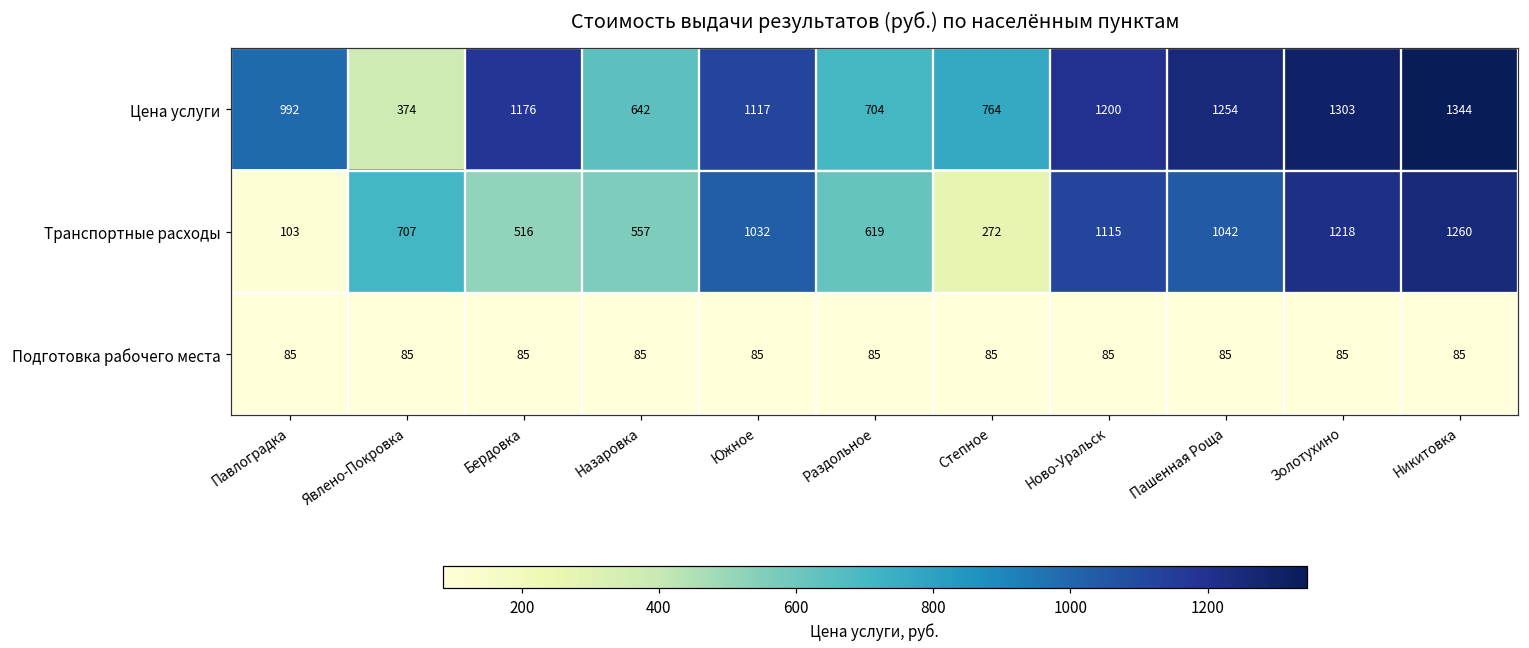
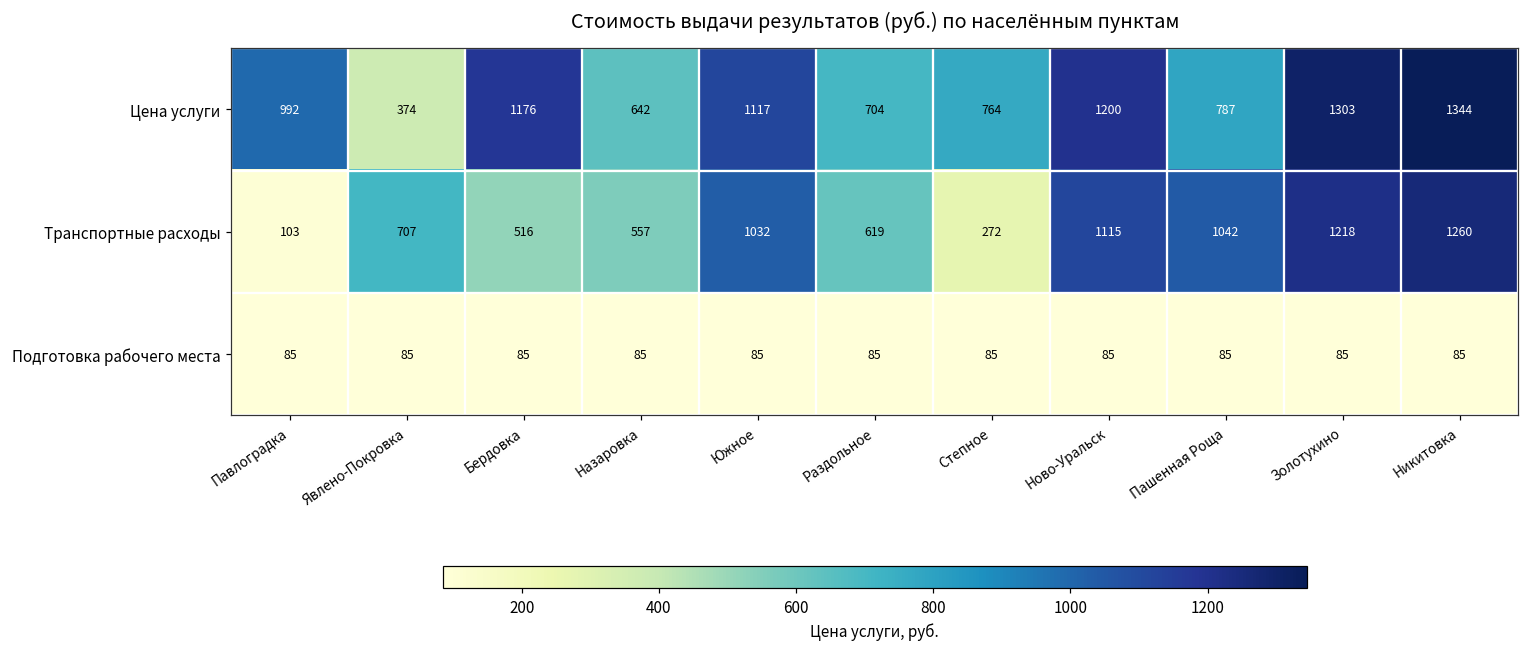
  {
    "Цена услуги": {
      "Павлоградка": 992,
      "Явлено-Покровка": 374,
      "Бердовка": 1176,
      "Назаровка": 642,
      "Южное": 1117,
      "Раздольное": 704,
      "Степное": 764,
      "Ново-Уральск": 1200,
-     "Пашенная Роща": 1254,
+     "Пашенная Роща": 787,
      "Золотухино": 1303,
      "Никитовка": 1344
    },
    "Транспортные расходы": {
      "Павлоградка": 103,
      "Явлено-Покровка": 707,
      "Бердовка": 516,
      "Назаровка": 557,
      "Южное": 1032,
      "Раздольное": 619,
      "Степное": 272,
      "Ново-Уральск": 1115,
      "Пашенная Роща": 1042,
      "Золотухино": 1218,
      "Никитовка": 1260
    },
    "Подготовка рабочего места": {
      "Павлоградка": 85,
      "Явлено-Покровка": 85,
      "Бердовка": 85,
      "Назаровка": 85,
      "Южное": 85,
      "Раздольное": 85,
      "Степное": 85,
      "Ново-Уральск": 85,
      "Пашенная Роща": 85,
      "Золотухино": 85,
      "Никитовка": 85
    }
  }
